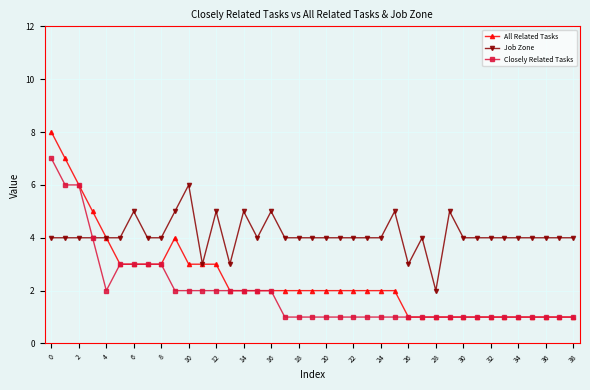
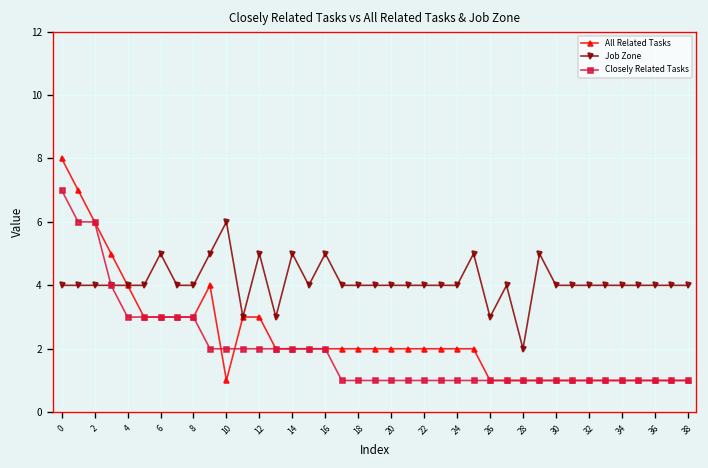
  {
    "All Related Tasks": {
      "0": 8,
-     "10": 3,
+     "10": 1,
      "12": 3,
      "18": 2,
      "20": 2,
      "22": 2,
      "24": 2
    },
    "Job Zone": {
      "0": 4,
      "2": 4,
      "6": 5,
      "8": 4,
      "10": 6,
      "12": 5,
      "14": 5,
      "16": 5,
      "18": 4,
      "20": 4,
      "22": 4,
      "24": 4,
      "26": 3,
      "28": 2,
      "30": 4,
      "32": 4,
      "34": 4,
      "36": 4,
      "38": 4
    },
    "Closely Related Tasks": {
      "0": 7,
-     "4": 2,
+     "4": 3,
      "10": 2,
      "12": 2,
      "18": 1,
      "20": 1,
      "22": 1,
      "24": 1
    }
  }
